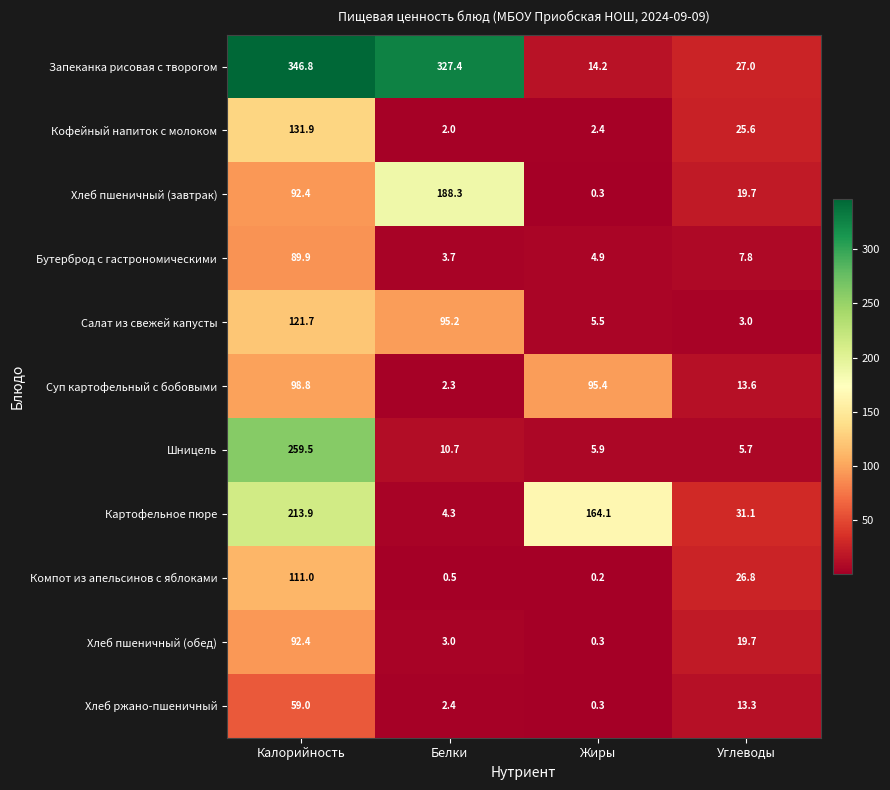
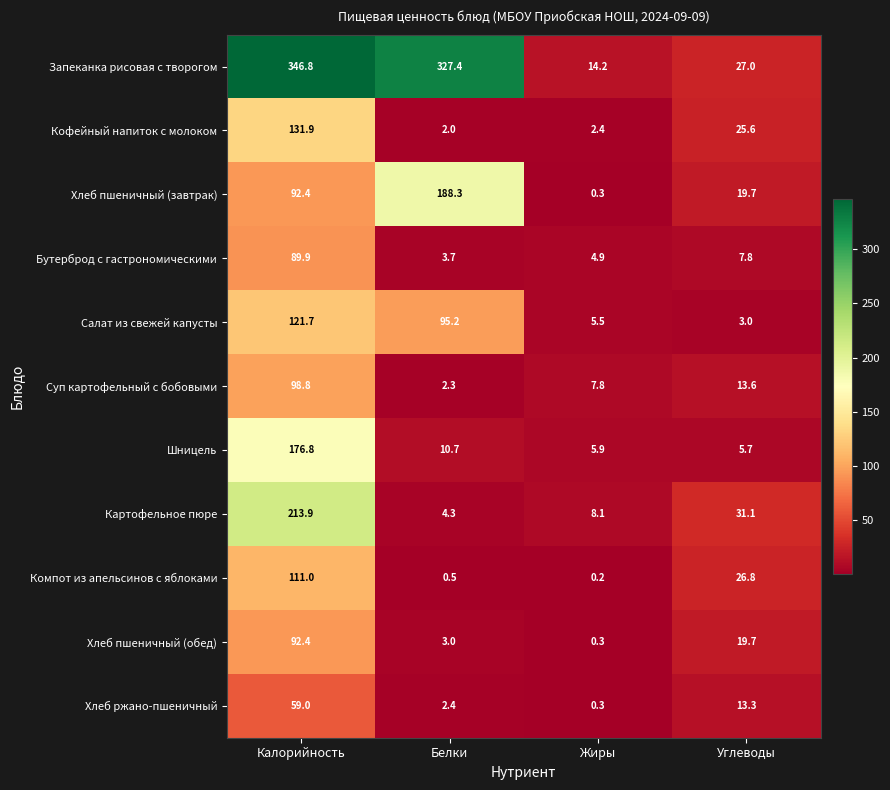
  {
    "Запеканка рисовая с творогом": {
      "Калорийность": 346.8,
      "Белки": 327.4,
      "Жиры": 14.2,
      "Углеводы": 27.0
    },
    "Кофейный напиток с молоком": {
      "Калорийность": 131.9,
      "Белки": 2.0,
      "Жиры": 2.4,
      "Углеводы": 25.6
    },
    "Хлеб пшеничный (завтрак)": {
      "Калорийность": 92.4,
      "Белки": 188.3,
      "Жиры": 0.3,
      "Углеводы": 19.7
    },
    "Бутерброд с гастрономическими": {
      "Калорийность": 89.9,
      "Белки": 3.7,
      "Жиры": 4.9,
      "Углеводы": 7.8
    },
    "Салат из свежей капусты": {
      "Калорийность": 121.7,
      "Белки": 95.2,
      "Жиры": 5.5,
      "Углеводы": 3.0
    },
    "Суп картофельный с бобовыми": {
      "Калорийность": 98.8,
      "Белки": 2.3,
-     "Жиры": 95.4,
+     "Жиры": 7.8,
      "Углеводы": 13.6
    },
    "Шницель": {
-     "Калорийность": 259.5,
+     "Калорийность": 176.8,
      "Белки": 10.7,
      "Жиры": 5.9,
      "Углеводы": 5.7
    },
    "Картофельное пюре": {
      "Калорийность": 213.9,
      "Белки": 4.3,
-     "Жиры": 164.1,
+     "Жиры": 8.1,
      "Углеводы": 31.1
    },
    "Компот из апельсинов с яблоками": {
      "Калорийность": 111.0,
      "Белки": 0.5,
      "Жиры": 0.2,
      "Углеводы": 26.8
    },
    "Хлеб пшеничный (обед)": {
      "Калорийность": 92.4,
      "Белки": 3.0,
      "Жиры": 0.3,
      "Углеводы": 19.7
    },
    "Хлеб ржано-пшеничный": {
      "Калорийность": 59.0,
      "Белки": 2.4,
      "Жиры": 0.3,
      "Углеводы": 13.3
    }
  }
